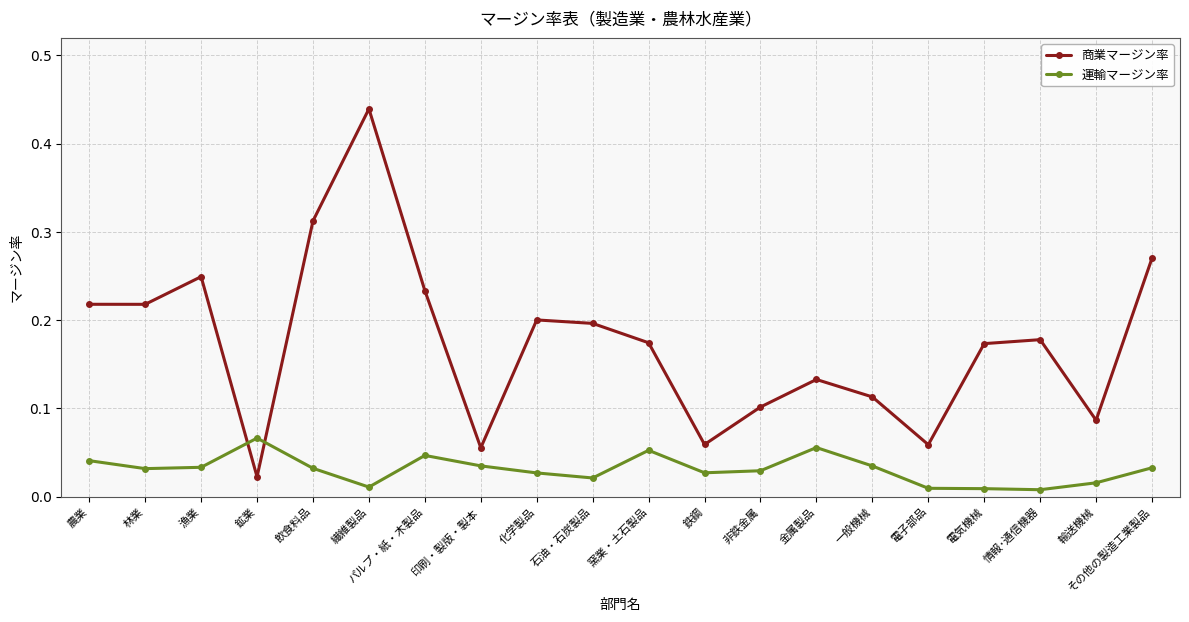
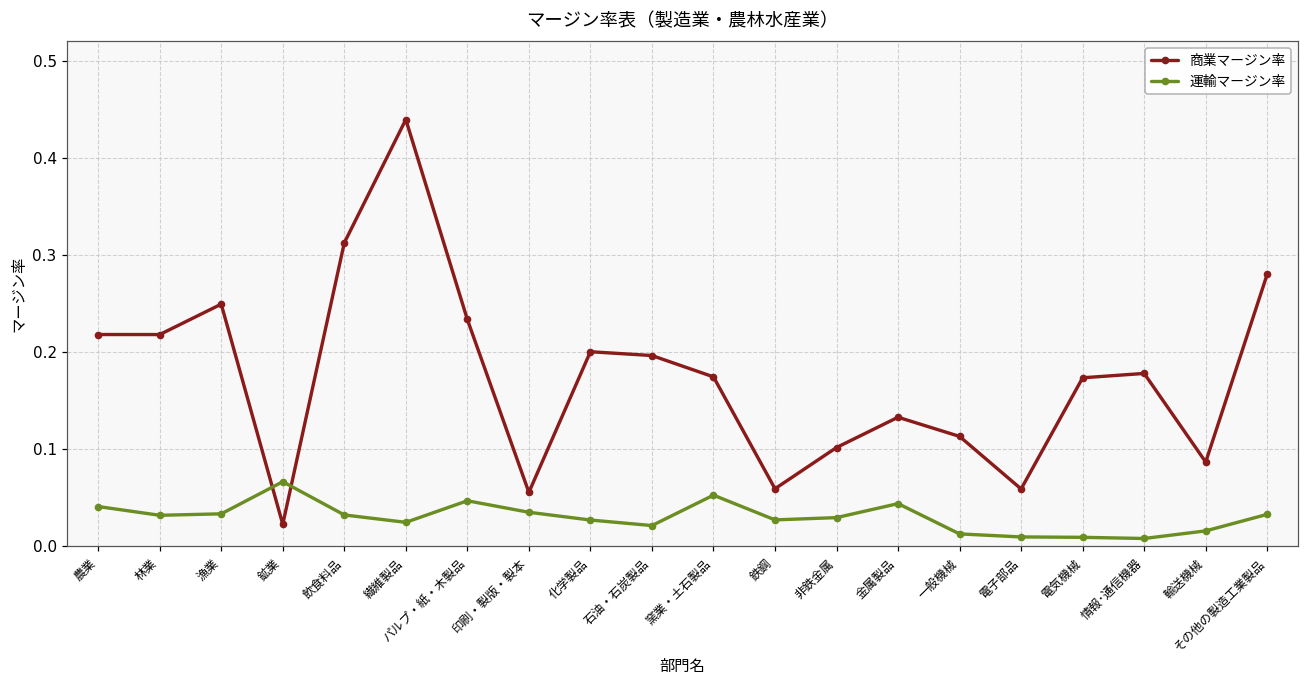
  {
    "商業マージン率": {
      "農業": 0.22,
      "林業": 0.22,
      "漁業": 0.25,
      "鉱業": 0.02,
      "飲食料品": 0.31,
      "繊維製品": 0.44,
      "パルプ・紙・木製品": 0.23,
      "印刷・製版・製本": 0.06,
      "化学製品": 0.20,
      "石油・石炭製品": 0.20,
      "窯業・土石製品": 0.17,
      "鉄鋼": 0.06,
      "非鉄金属": 0.10,
      "金属製品": 0.13,
      "一般機械": 0.11,
      "電子部品": 0.06,
      "電気機械": 0.17,
      "情報･通信機器": 0.18,
      "輸送機械": 0.09,
-     "その他の製造工業製品": 0.27
+     "その他の製造工業製品": 0.28
    },
    "運輸マージン率": {
      "農業": 0.04,
      "林業": 0.03,
      "漁業": 0.03,
      "鉱業": 0.07,
      "飲食料品": 0.03,
-     "繊維製品": 0.01,
+     "繊維製品": 0.02,
      "パルプ・紙・木製品": 0.05,
      "印刷・製版・製本": 0.03,
      "化学製品": 0.03,
      "石油・石炭製品": 0.02,
      "窯業・土石製品": 0.05,
      "鉄鋼": 0.03,
      "非鉄金属": 0.03,
-     "金属製品": 0.06,
-     "一般機械": 0.03,
+     "金属製品": 0.04,
+     "一般機械": 0.01,
      "電子部品": 0.01,
      "電気機械": 0.01,
      "情報･通信機器": 0.01,
      "輸送機械": 0.02,
      "その他の製造工業製品": 0.03
    }
  }
